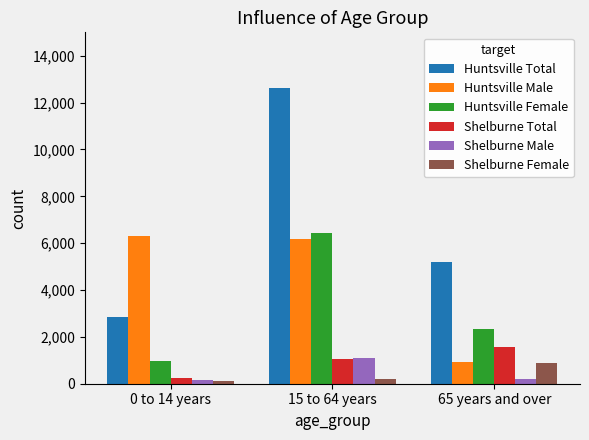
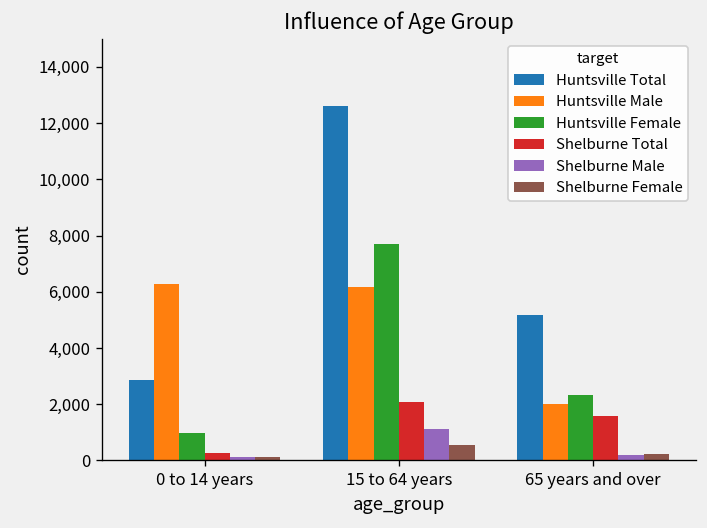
  {
    "Huntsville Total": {
      "0 to 14 years": "2,900",
      "15 to 64 years": "12,600",
      "65 years and over": "5,200"
    },
    "Huntsville Male": {
      "0 to 14 years": "6,300",
      "15 to 64 years": "6,200",
-     "65 years and over": "900"
+     "65 years and over": "2,000"
    },
    "Huntsville Female": {
      "0 to 14 years": "1,000",
-     "15 to 64 years": "6,400",
+     "15 to 64 years": "7,700",
      "65 years and over": "2,300"
    },
    "Shelburne Total": {
      "0 to 14 years": "300",
-     "15 to 64 years": "1,000",
+     "15 to 64 years": "2,100",
      "65 years and over": "1,600"
    },
    "Shelburne Male": {
      "0 to 14 years": "100",
      "15 to 64 years": "1,100",
      "65 years and over": "200"
    },
    "Shelburne Female": {
      "0 to 14 years": "100",
-     "15 to 64 years": "200",
-     "65 years and over": "900"
+     "15 to 64 years": "600",
+     "65 years and over": "200"
    }
  }
